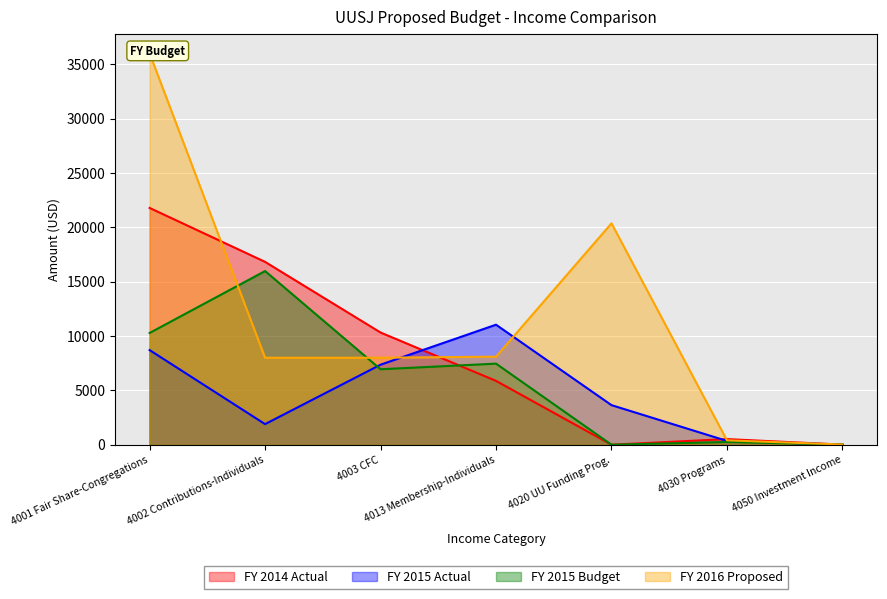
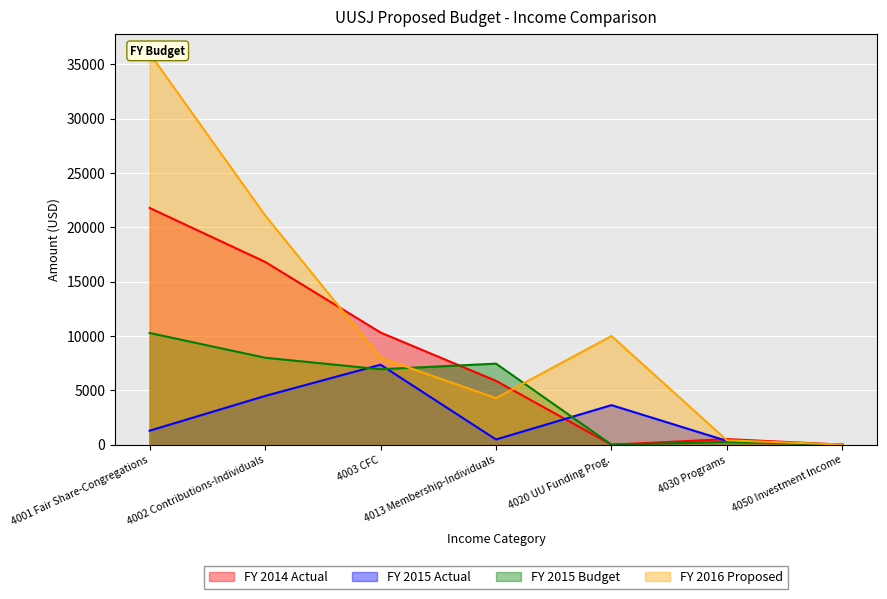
  {
    "FY 2014 Actual": {
      "4001 Fair Share-Congregations": 21800,
      "4002 Contributions-Individuals": 16800,
      "4003 CFC": 10300,
      "4013 Membership-Individuals": 5900
    },
    "FY 2015 Actual": {
-     "4001 Fair Share-Congregations": 8700,
-     "4002 Contributions-Individuals": 1900,
+     "4001 Fair Share-Congregations": 1300,
+     "4002 Contributions-Individuals": 4500,
      "4003 CFC": 7400,
-     "4013 Membership-Individuals": 11000,
+     "4013 Membership-Individuals": 500,
      "4020 UU Funding Prog.": 3600
    },
    "FY 2015 Budget": {
      "4001 Fair Share-Congregations": 10300,
-     "4002 Contributions-Individuals": 16000,
+     "4002 Contributions-Individuals": 8000,
      "4003 CFC": 6900,
      "4013 Membership-Individuals": 7500
    },
    "FY 2016 Proposed": {
-     "4002 Contributions-Individuals": 8000,
+     "4002 Contributions-Individuals": 21100,
      "4003 CFC": 8000,
-     "4013 Membership-Individuals": 8100,
-     "4020 UU Funding Prog.": 20400
+     "4013 Membership-Individuals": 4300,
+     "4020 UU Funding Prog.": 10000
    }
  }
